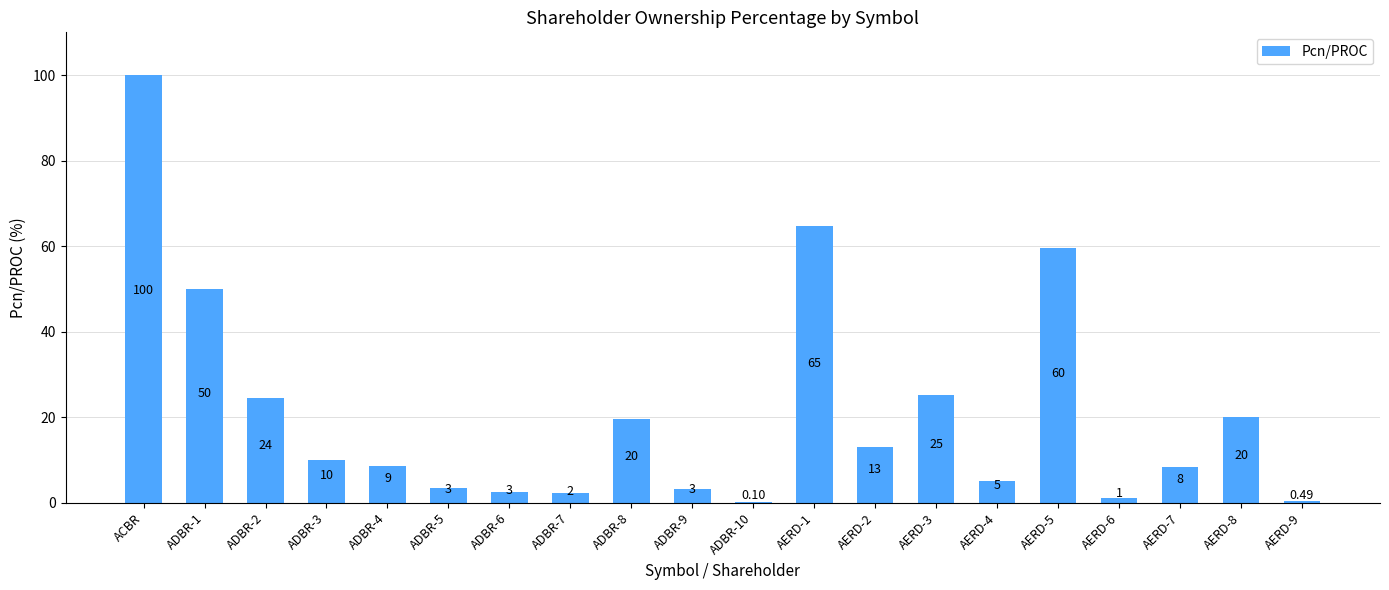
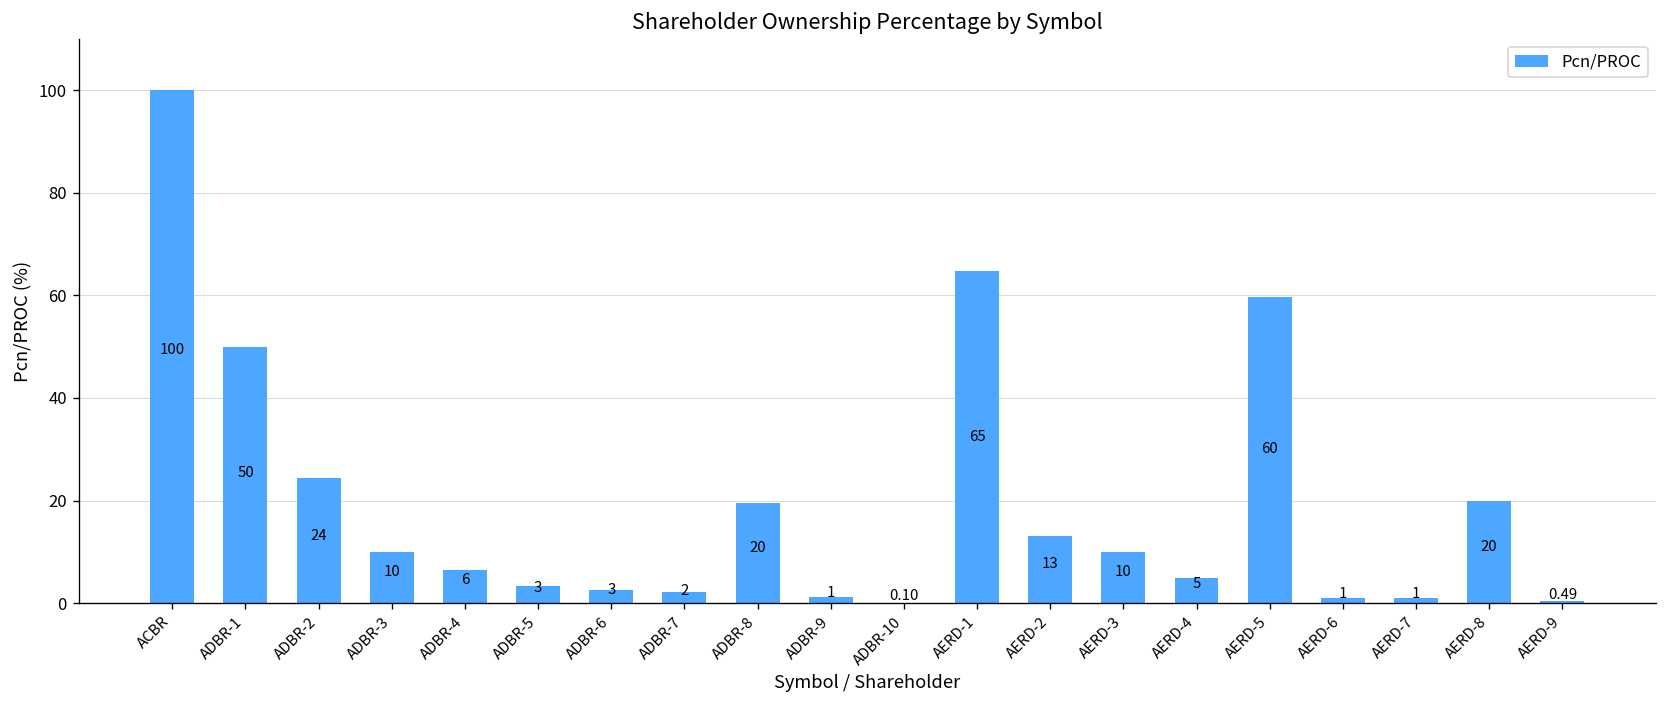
  {
    "ACBR": 100,
    "ADBR-1": 50,
    "ADBR-2": 24,
    "ADBR-3": 10,
-   "ADBR-4": 9,
+   "ADBR-4": 6,
    "ADBR-5": 3,
    "ADBR-6": 3,
    "ADBR-7": 2,
    "ADBR-8": 20,
-   "ADBR-9": 3,
+   "ADBR-9": 1,
    "ADBR-10": 0.10,
    "AERD-1": 65,
    "AERD-2": 13,
-   "AERD-3": 25,
+   "AERD-3": 10,
    "AERD-4": 5,
    "AERD-5": 60,
    "AERD-6": 1,
-   "AERD-7": 8,
+   "AERD-7": 1,
    "AERD-8": 20,
    "AERD-9": 0.49
  }
